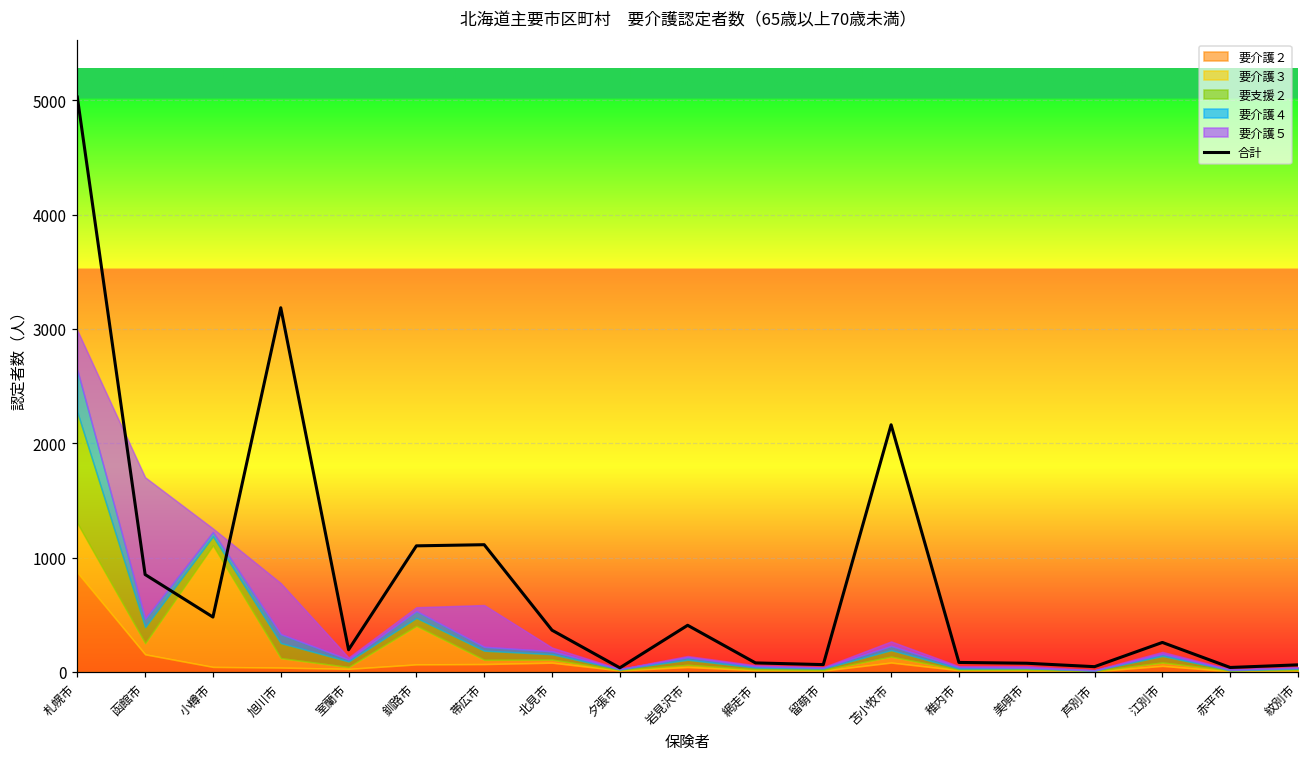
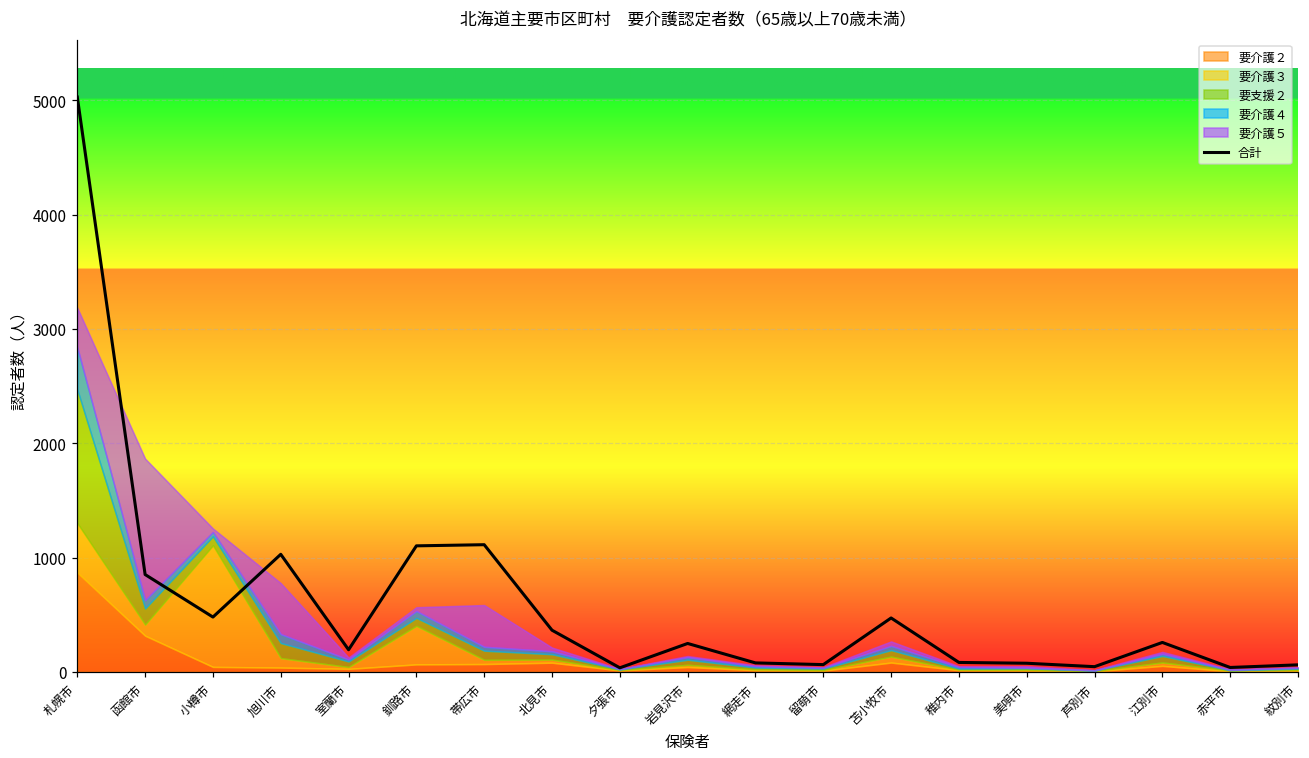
  {
    "合計": {
      "札幌市": 5030,
      "函館市": 850,
      "小樽市": 480,
-     "旭川市": 3190,
+     "旭川市": 1030,
      "室蘭市": 190,
      "釧路市": 1100,
      "帯広市": 1110,
      "北見市": 370,
-     "岩見沢市": 410,
-     "苫小牧市": 2160,
+     "岩見沢市": 250,
+     "苫小牧市": 470,
      "稚内市": 80,
      "美唄市": 80,
      "芦別市": 50,
      "江別市": 260
    },
    "要介護２": {
      "札幌市": 870,
-     "函館市": 150,
+     "函館市": 320,
      "小樽市": 40,
      "旭川市": 40,
      "釧路市": 70,
      "帯広市": 70,
      "北見市": 80,
      "苫小牧市": 80,
      "江別市": 50
    },
    "要介護３": {
      "札幌市": 430,
      "函館市": 100,
      "小樽市": 1060,
      "旭川市": 80,
      "釧路市": 340,
      "帯広市": 40,
      "北見市": 30,
      "苫小牧市": 50,
      "江別市": 30
    },
    "要支援２": {
-     "札幌市": 970,
+     "札幌市": 1170,
      "函館市": 140,
      "小樽市": 80,
      "旭川市": 130,
      "釧路市": 70,
      "帯広市": 80,
      "北見市": 50,
      "苫小牧市": 60
    },
    "要介護４": {
      "札幌市": 370,
      "函館市": 70,
      "小樽市": 40,
      "旭川市": 80,
      "釧路市": 60,
      "帯広市": 30,
      "北見市": 30,
      "苫小牧市": 40
    },
    "要介護５": {
      "札幌市": 350,
      "函館市": 1240,
      "小樽市": 30,
      "旭川市": 450,
      "釧路市": 30,
      "帯広市": 370,
      "北見市": 30,
      "苫小牧市": 40
    }
  }
